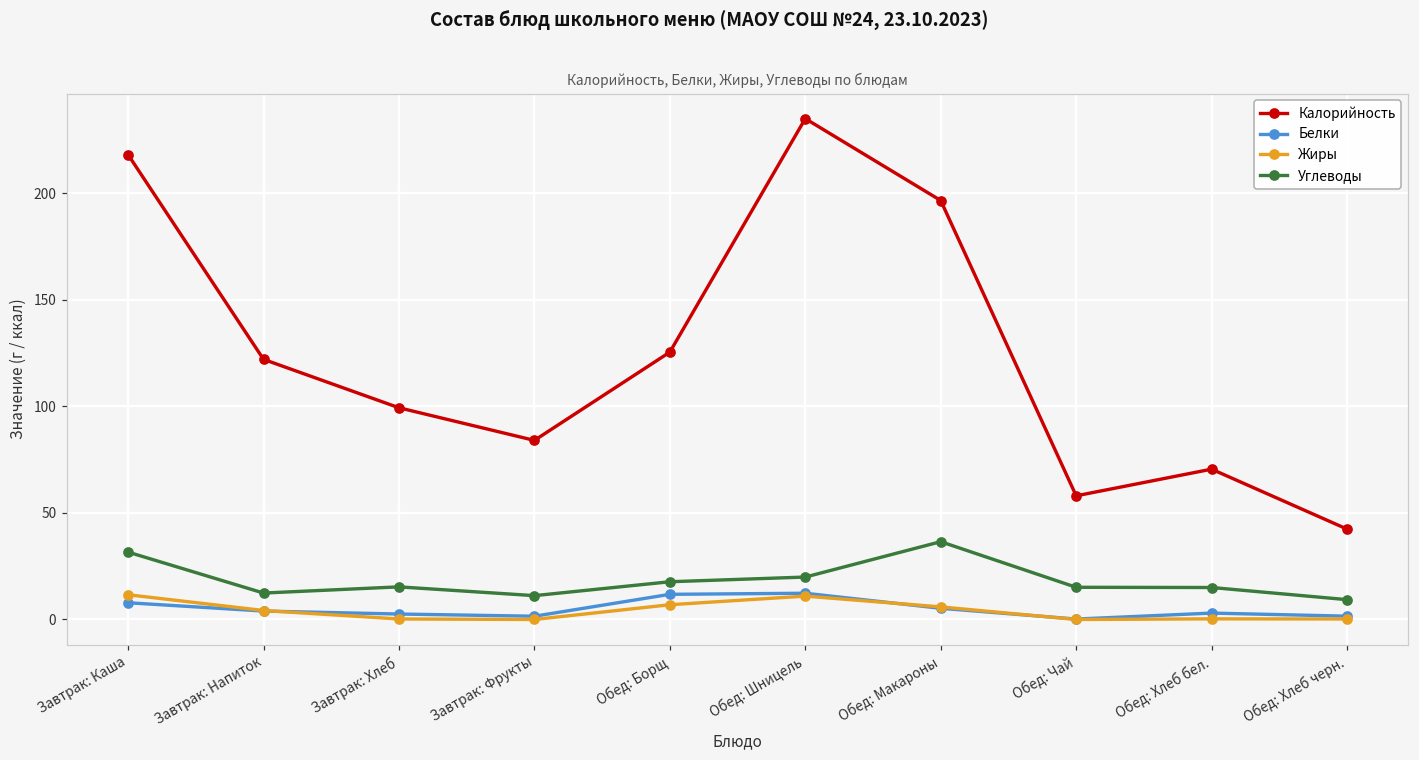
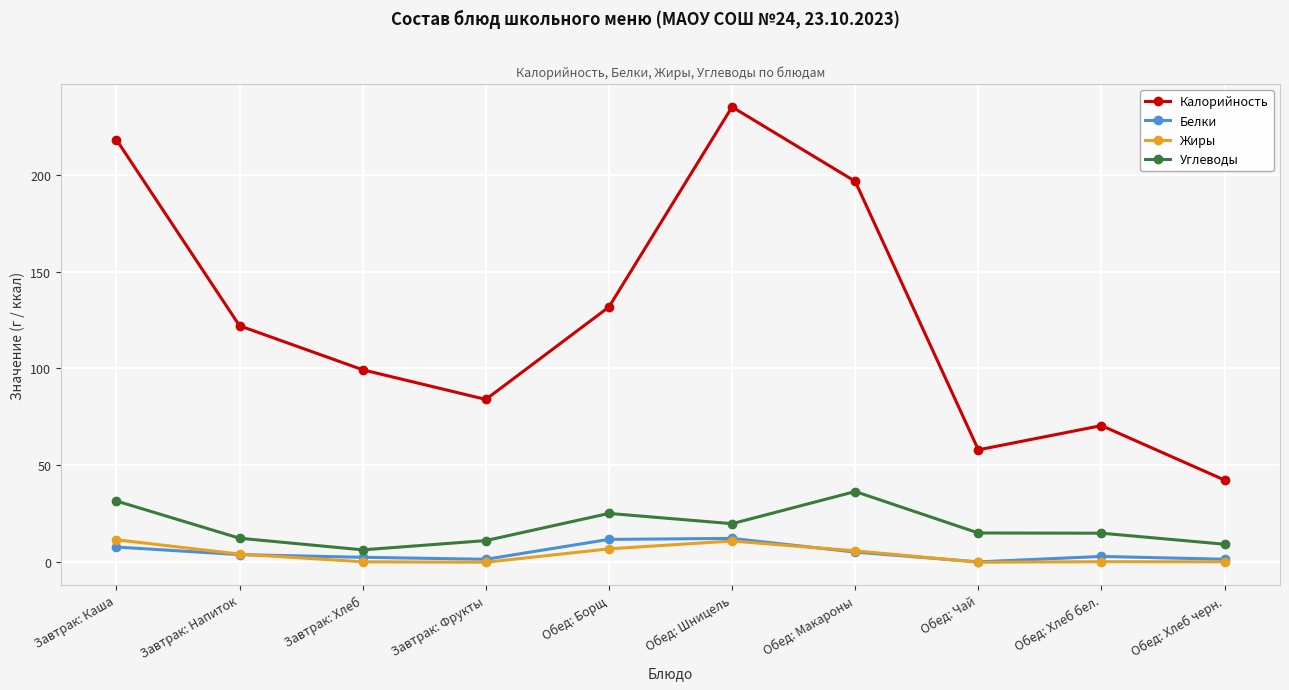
  {
    "Калорийность": {
      "Завтрак: Каша": 218,
      "Завтрак: Напиток": 122,
      "Завтрак: Хлеб": 99,
      "Завтрак: Фрукты": 84,
-     "Обед: Борщ": 125,
+     "Обед: Борщ": 132,
      "Обед: Шницель": 235,
      "Обед: Макароны": 197,
      "Обед: Чай": 58,
      "Обед: Хлеб бел.": 71,
      "Обед: Хлеб черн.": 42
    },
    "Белки": {
      "Завтрак: Каша": 8,
      "Завтрак: Хлеб": 3,
      "Завтрак: Фрукты": 2,
      "Обед: Борщ": 12,
      "Обед: Шницель": 12,
      "Обед: Хлеб бел.": 3,
      "Обед: Хлеб черн.": 2
    },
    "Жиры": {
      "Завтрак: Каша": 12,
      "Завтрак: Хлеб": 0,
      "Завтрак: Фрукты": 0,
      "Обед: Борщ": 7,
      "Обед: Шницель": 11,
      "Обед: Хлеб бел.": 0,
      "Обед: Хлеб черн.": 0
    },
    "Углеводы": {
      "Завтрак: Каша": 32,
      "Завтрак: Напиток": 12,
-     "Завтрак: Хлеб": 15,
+     "Завтрак: Хлеб": 6,
      "Завтрак: Фрукты": 11,
-     "Обед: Борщ": 18,
+     "Обед: Борщ": 25,
      "Обед: Шницель": 20,
      "Обед: Макароны": 36,
      "Обед: Чай": 15,
      "Обед: Хлеб бел.": 15,
      "Обед: Хлеб черн.": 9
    }
  }
